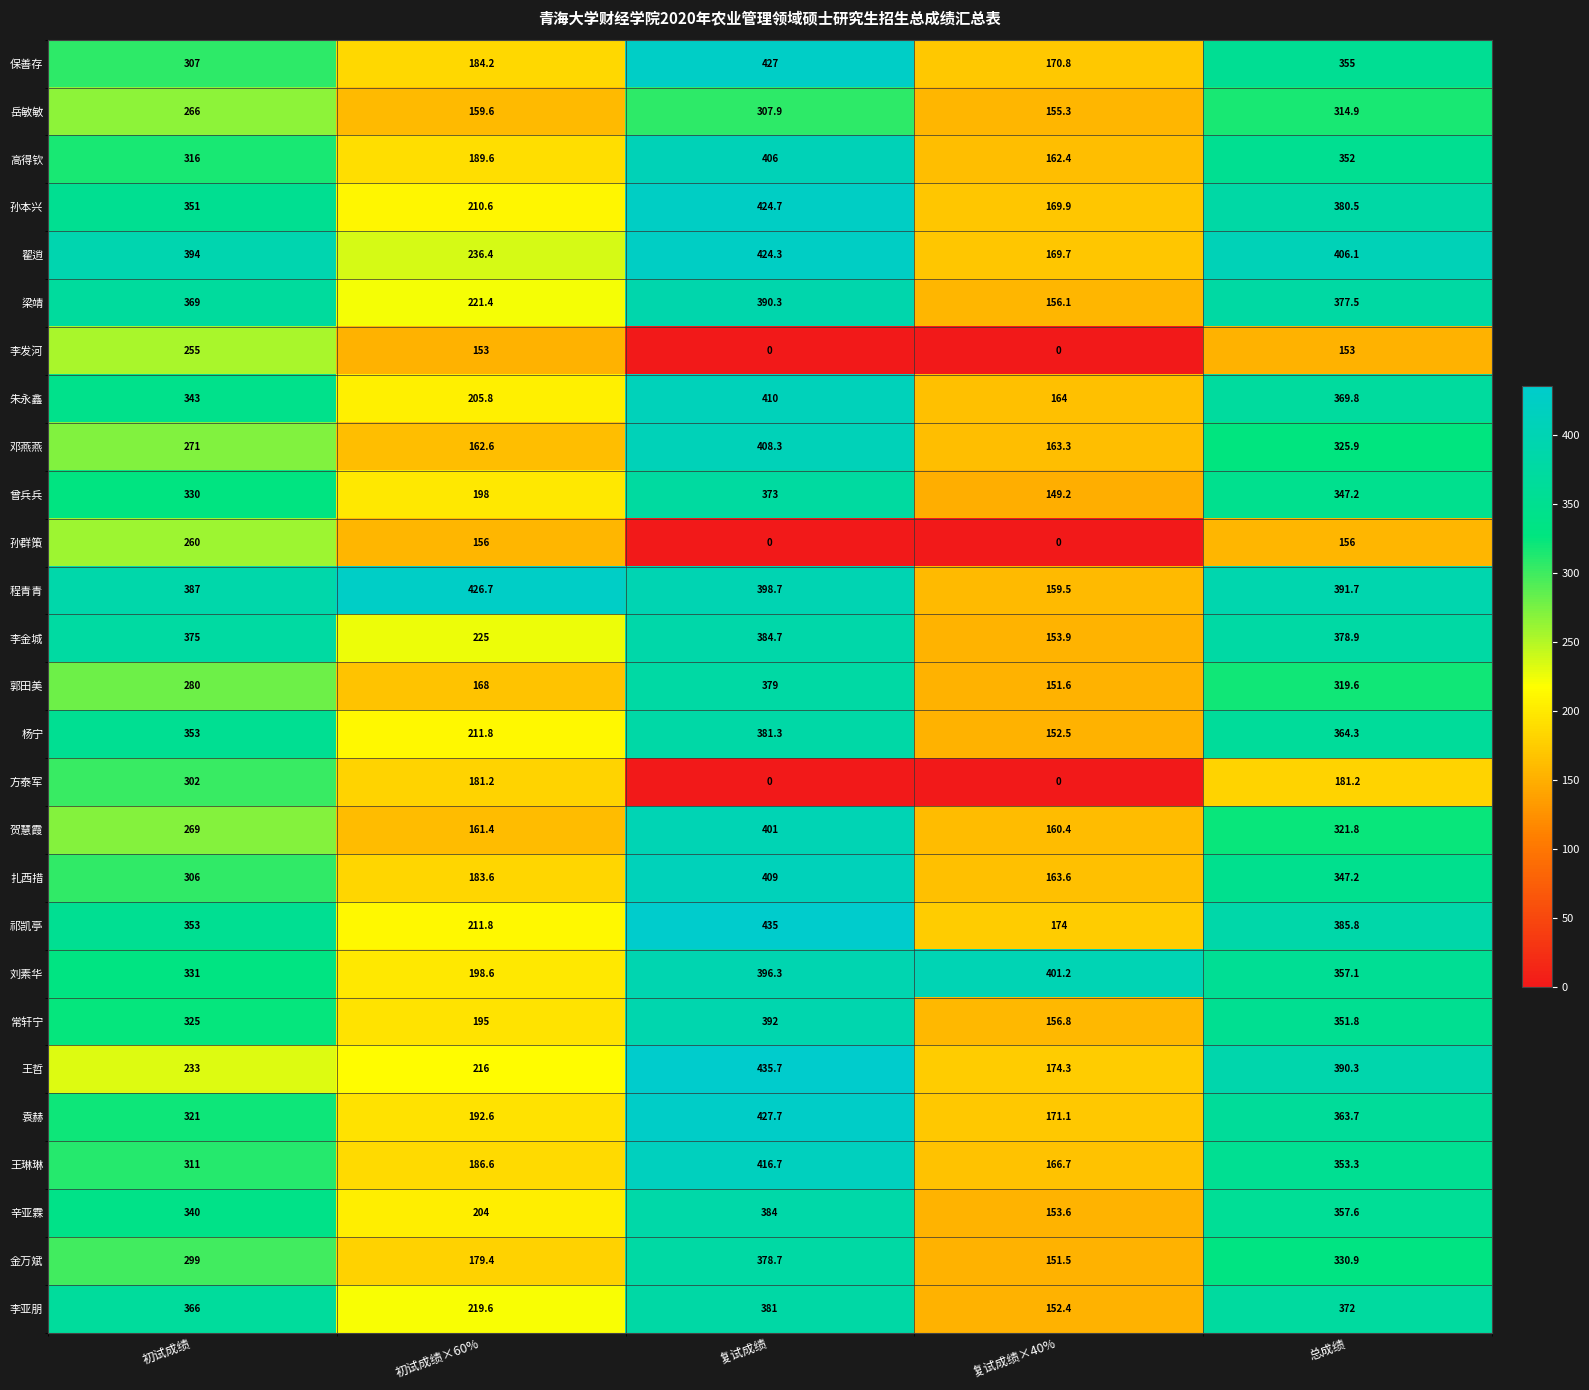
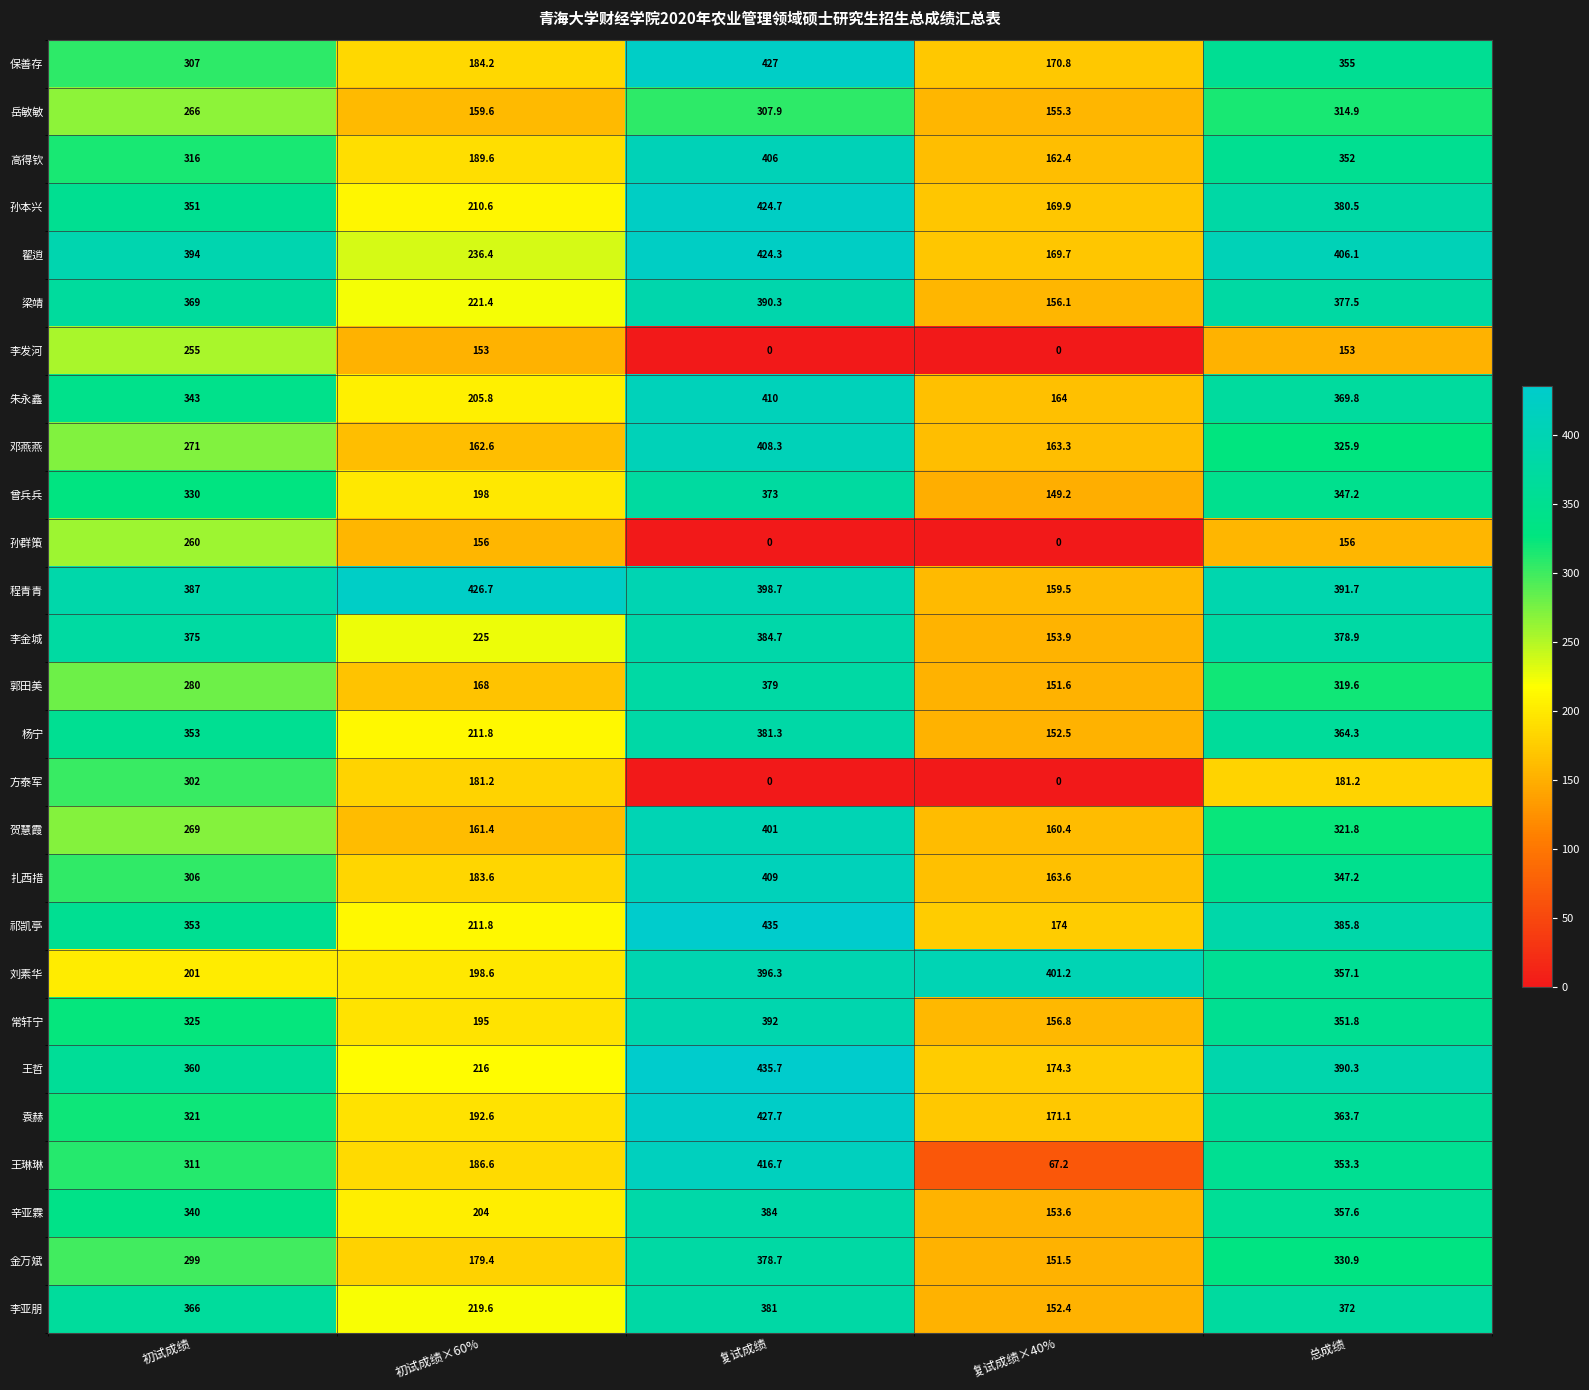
  {
    "保善存": {
      "初试成绩": 307,
      "初试成绩×60%": 184.2,
      "复试成绩": 427,
      "复试成绩×40%": 170.8,
      "总成绩": 355
    },
    "岳敏敏": {
      "初试成绩": 266,
      "初试成绩×60%": 159.6,
      "复试成绩": 307.9,
      "复试成绩×40%": 155.3,
      "总成绩": 314.9
    },
    "高得钦": {
      "初试成绩": 316,
      "初试成绩×60%": 189.6,
      "复试成绩": 406,
      "复试成绩×40%": 162.4,
      "总成绩": 352
    },
    "孙本兴": {
      "初试成绩": 351,
      "初试成绩×60%": 210.6,
      "复试成绩": 424.7,
      "复试成绩×40%": 169.9,
      "总成绩": 380.5
    },
    "翟逍": {
      "初试成绩": 394,
      "初试成绩×60%": 236.4,
      "复试成绩": 424.3,
      "复试成绩×40%": 169.7,
      "总成绩": 406.1
    },
    "梁靖": {
      "初试成绩": 369,
      "初试成绩×60%": 221.4,
      "复试成绩": 390.3,
      "复试成绩×40%": 156.1,
      "总成绩": 377.5
    },
    "李发河": {
      "初试成绩": 255,
      "初试成绩×60%": 153,
      "复试成绩": 0,
      "复试成绩×40%": 0,
      "总成绩": 153
    },
    "朱永鑫": {
      "初试成绩": 343,
      "初试成绩×60%": 205.8,
      "复试成绩": 410,
      "复试成绩×40%": 164,
      "总成绩": 369.8
    },
    "邓燕燕": {
      "初试成绩": 271,
      "初试成绩×60%": 162.6,
      "复试成绩": 408.3,
      "复试成绩×40%": 163.3,
      "总成绩": 325.9
    },
    "曾兵兵": {
      "初试成绩": 330,
      "初试成绩×60%": 198,
      "复试成绩": 373,
      "复试成绩×40%": 149.2,
      "总成绩": 347.2
    },
    "孙群策": {
      "初试成绩": 260,
      "初试成绩×60%": 156,
      "复试成绩": 0,
      "复试成绩×40%": 0,
      "总成绩": 156
    },
    "程青青": {
      "初试成绩": 387,
      "初试成绩×60%": 426.7,
      "复试成绩": 398.7,
      "复试成绩×40%": 159.5,
      "总成绩": 391.7
    },
    "李金城": {
      "初试成绩": 375,
      "初试成绩×60%": 225,
      "复试成绩": 384.7,
      "复试成绩×40%": 153.9,
      "总成绩": 378.9
    },
    "郭田美": {
      "初试成绩": 280,
      "初试成绩×60%": 168,
      "复试成绩": 379,
      "复试成绩×40%": 151.6,
      "总成绩": 319.6
    },
    "杨宁": {
      "初试成绩": 353,
      "初试成绩×60%": 211.8,
      "复试成绩": 381.3,
      "复试成绩×40%": 152.5,
      "总成绩": 364.3
    },
    "方泰军": {
      "初试成绩": 302,
      "初试成绩×60%": 181.2,
      "复试成绩": 0,
      "复试成绩×40%": 0,
      "总成绩": 181.2
    },
    "贺慧霞": {
      "初试成绩": 269,
      "初试成绩×60%": 161.4,
      "复试成绩": 401,
      "复试成绩×40%": 160.4,
      "总成绩": 321.8
    },
    "扎西措": {
      "初试成绩": 306,
      "初试成绩×60%": 183.6,
      "复试成绩": 409,
      "复试成绩×40%": 163.6,
      "总成绩": 347.2
    },
    "祁凯亭": {
      "初试成绩": 353,
      "初试成绩×60%": 211.8,
      "复试成绩": 435,
      "复试成绩×40%": 174,
      "总成绩": 385.8
    },
    "刘素华": {
-     "初试成绩": 331,
+     "初试成绩": 201,
      "初试成绩×60%": 198.6,
      "复试成绩": 396.3,
      "复试成绩×40%": 401.2,
      "总成绩": 357.1
    },
    "常轩宁": {
      "初试成绩": 325,
      "初试成绩×60%": 195,
      "复试成绩": 392,
      "复试成绩×40%": 156.8,
      "总成绩": 351.8
    },
    "王哲": {
-     "初试成绩": 233,
+     "初试成绩": 360,
      "初试成绩×60%": 216,
      "复试成绩": 435.7,
      "复试成绩×40%": 174.3,
      "总成绩": 390.3
    },
    "袁赫": {
      "初试成绩": 321,
      "初试成绩×60%": 192.6,
      "复试成绩": 427.7,
      "复试成绩×40%": 171.1,
      "总成绩": 363.7
    },
    "王琳琳": {
      "初试成绩": 311,
      "初试成绩×60%": 186.6,
      "复试成绩": 416.7,
-     "复试成绩×40%": 166.7,
+     "复试成绩×40%": 67.2,
      "总成绩": 353.3
    },
    "辛亚霖": {
      "初试成绩": 340,
      "初试成绩×60%": 204,
      "复试成绩": 384,
      "复试成绩×40%": 153.6,
      "总成绩": 357.6
    },
    "金万斌": {
      "初试成绩": 299,
      "初试成绩×60%": 179.4,
      "复试成绩": 378.7,
      "复试成绩×40%": 151.5,
      "总成绩": 330.9
    },
    "李亚朋": {
      "初试成绩": 366,
      "初试成绩×60%": 219.6,
      "复试成绩": 381,
      "复试成绩×40%": 152.4,
      "总成绩": 372
    }
  }
